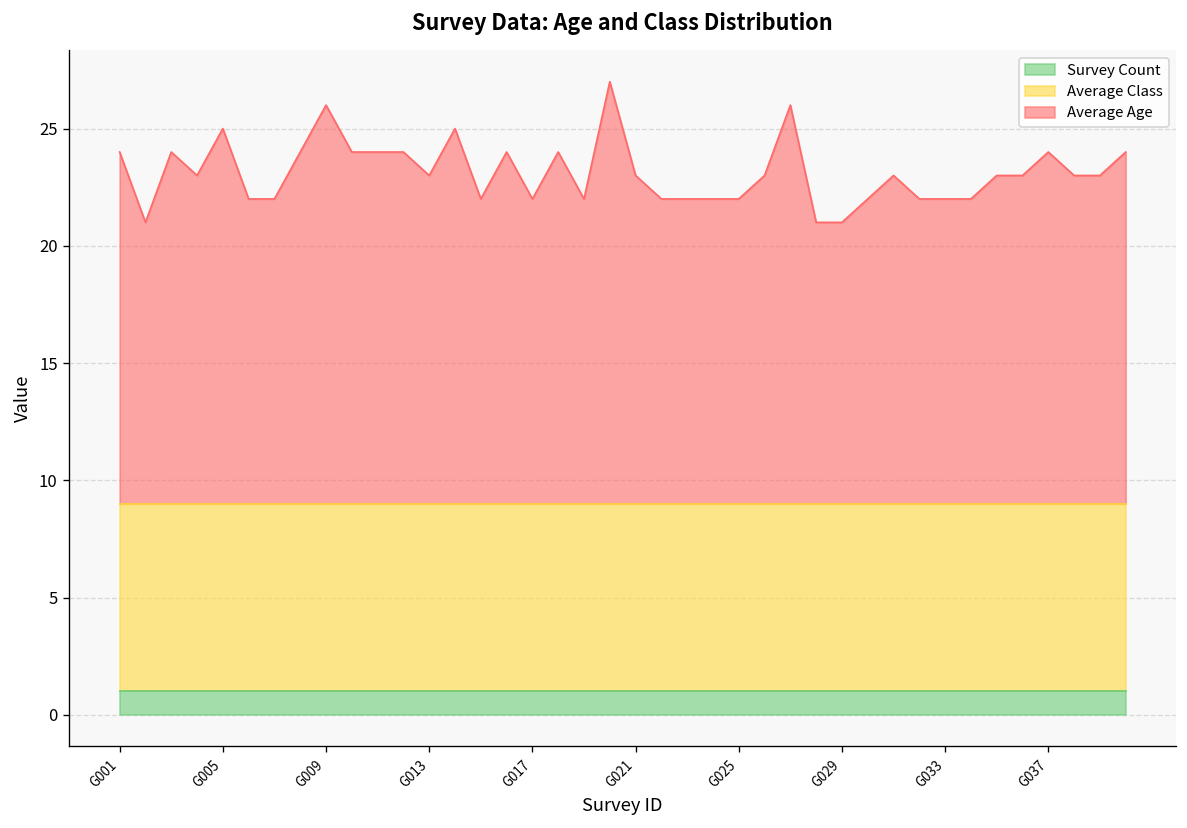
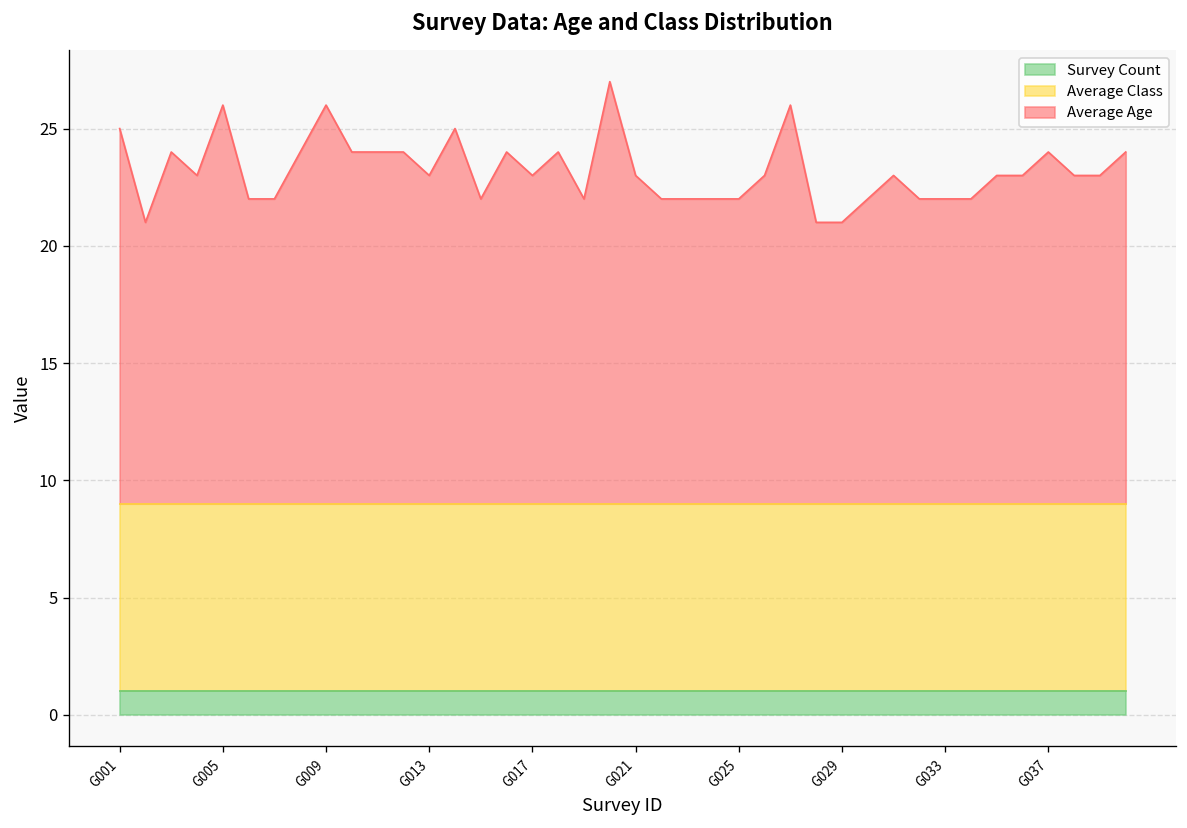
  {
    "Survey Count": {
      "G001": 1.0,
      "G005": 1.0,
      "G009": 1.0,
      "G013": 1.0,
      "G017": 1.0,
      "G021": 1.0,
      "G025": 1.0,
      "G029": 1.0,
      "G033": 1.0,
      "G037": 1.0
    },
    "Average Class": {
      "G001": 9.0,
      "G005": 9.0,
      "G009": 9.0,
      "G013": 9.0,
      "G017": 9.0,
      "G021": 9.0,
      "G025": 9.0,
      "G029": 9.0,
      "G033": 9.0,
      "G037": 9.0
    },
    "Average Age": {
-     "G001": 24.0,
-     "G005": 25.0,
+     "G001": 25.0,
+     "G005": 26.0,
      "G009": 26.0,
      "G013": 23.0,
-     "G017": 22.0,
+     "G017": 23.0,
      "G021": 23.0,
      "G025": 22.0,
      "G029": 21.0,
      "G033": 22.0,
      "G037": 24.0
    }
  }
